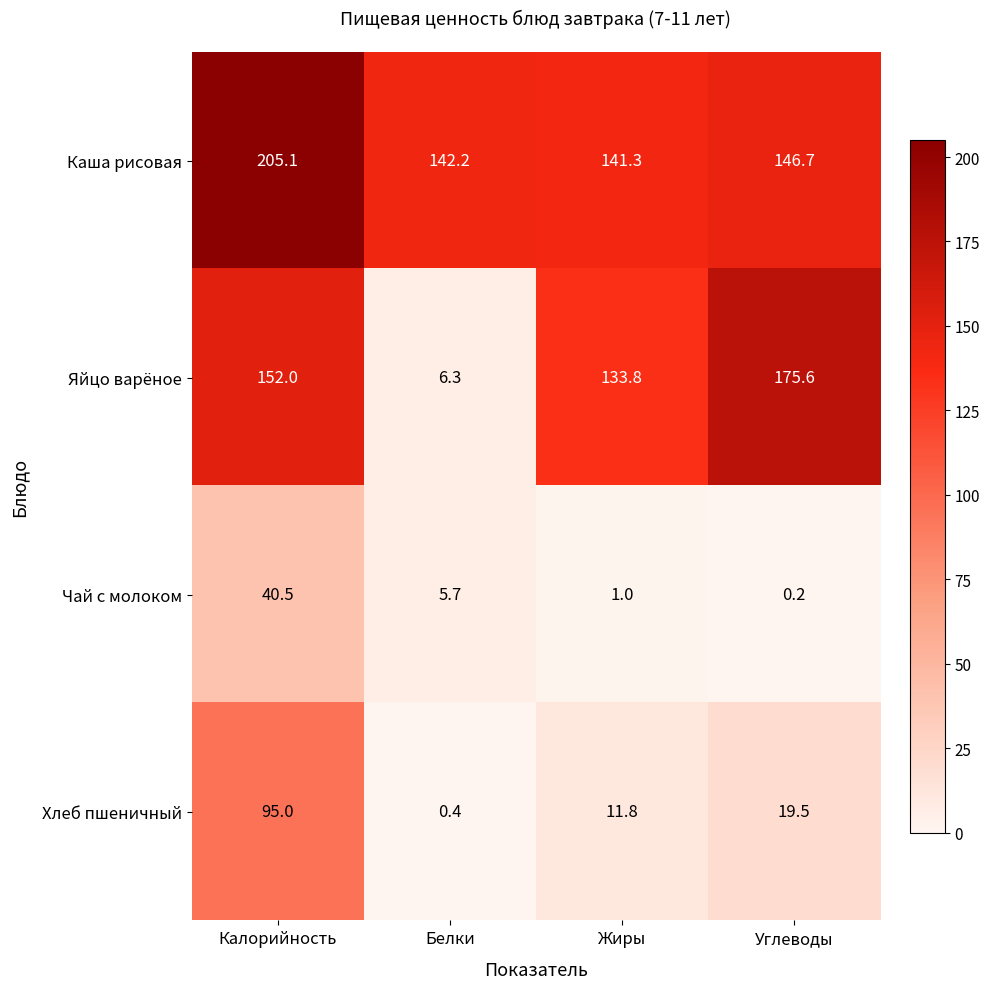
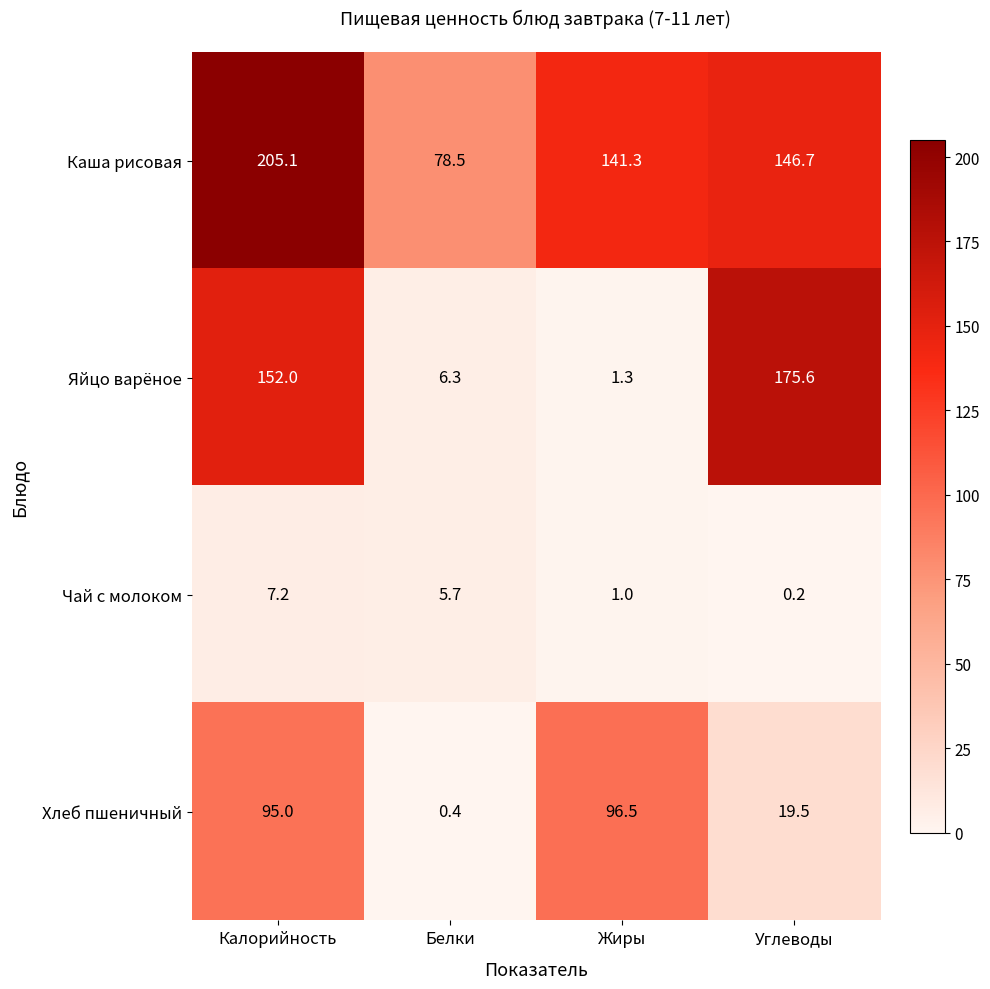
  {
    "Каша рисовая": {
      "Калорийность": 205.1,
-     "Белки": 142.2,
+     "Белки": 78.5,
      "Жиры": 141.3,
      "Углеводы": 146.7
    },
    "Яйцо варёное": {
      "Калорийность": 152.0,
      "Белки": 6.3,
-     "Жиры": 133.8,
+     "Жиры": 1.3,
      "Углеводы": 175.6
    },
    "Чай с молоком": {
-     "Калорийность": 40.5,
+     "Калорийность": 7.2,
      "Белки": 5.7,
      "Жиры": 1.0,
      "Углеводы": 0.2
    },
    "Хлеб пшеничный": {
      "Калорийность": 95.0,
      "Белки": 0.4,
-     "Жиры": 11.8,
+     "Жиры": 96.5,
      "Углеводы": 19.5
    }
  }
